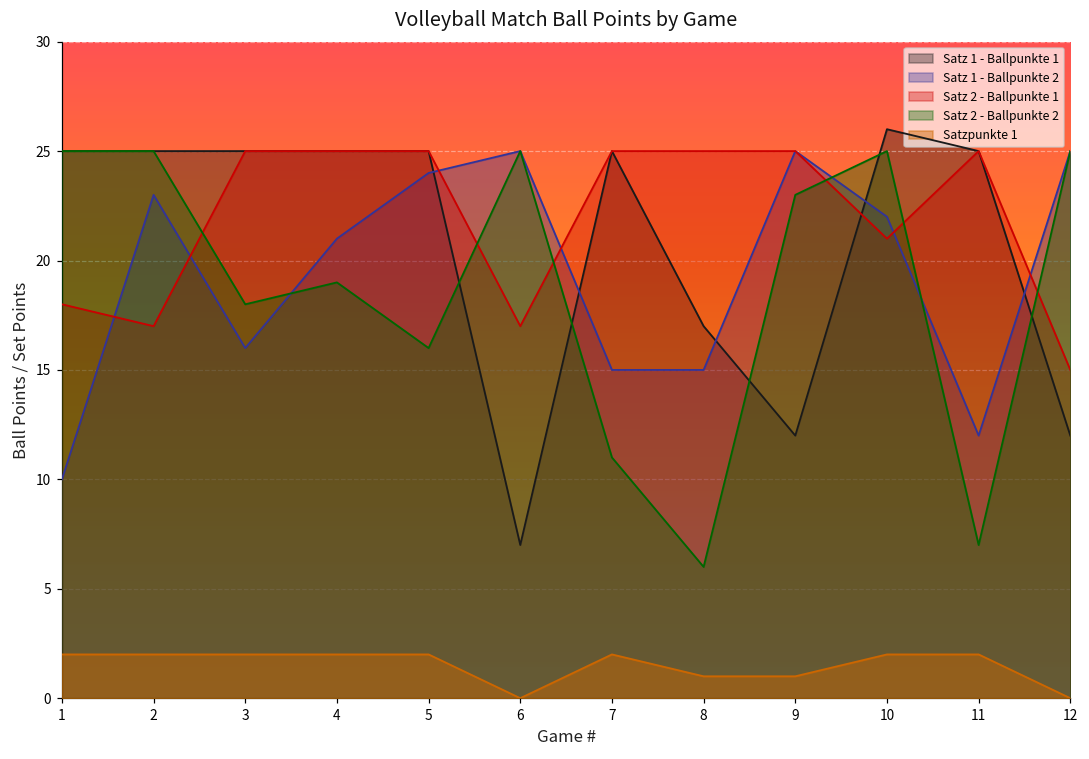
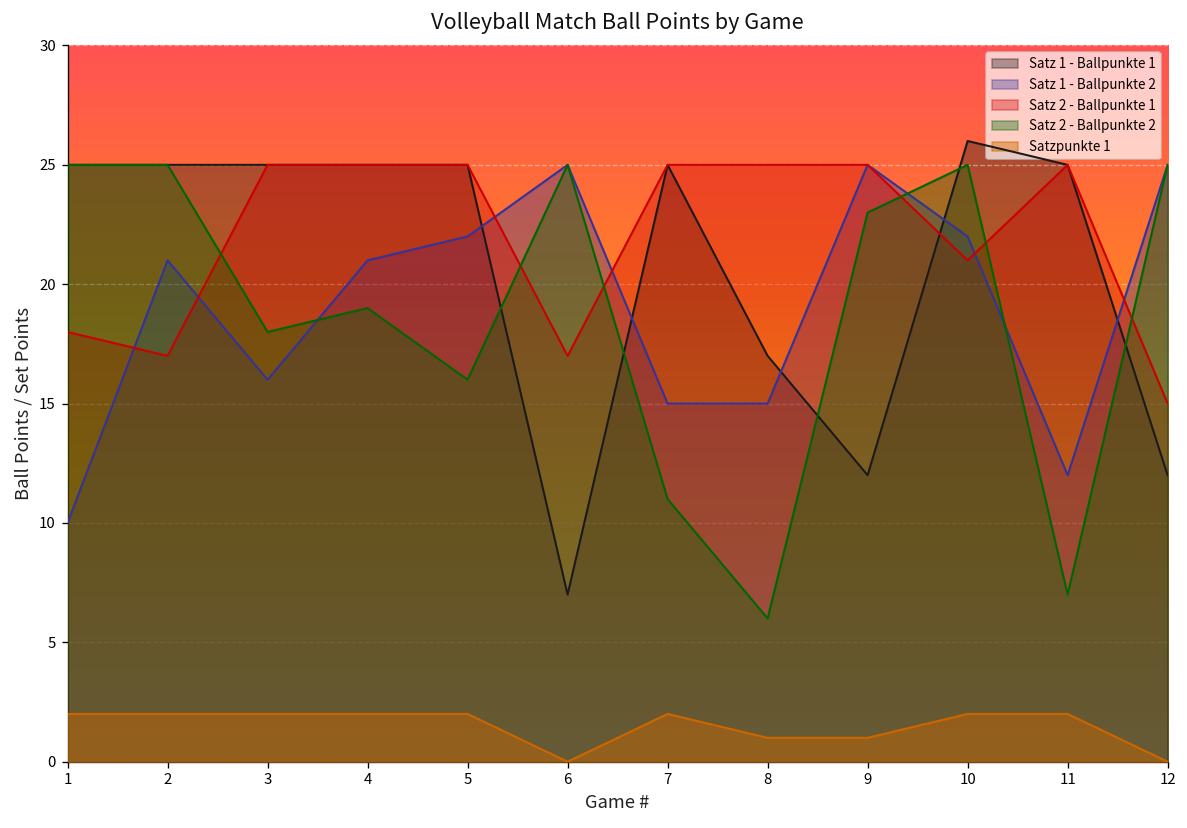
  {
    "Satz 1 - Ballpunkte 2": {
      "1": 10,
-     "2": 23,
+     "2": 21,
      "3": 16,
      "4": 21,
-     "5": 24,
+     "5": 22,
      "7": 15,
      "8": 15,
      "10": 22,
      "11": 12
    }
  }
